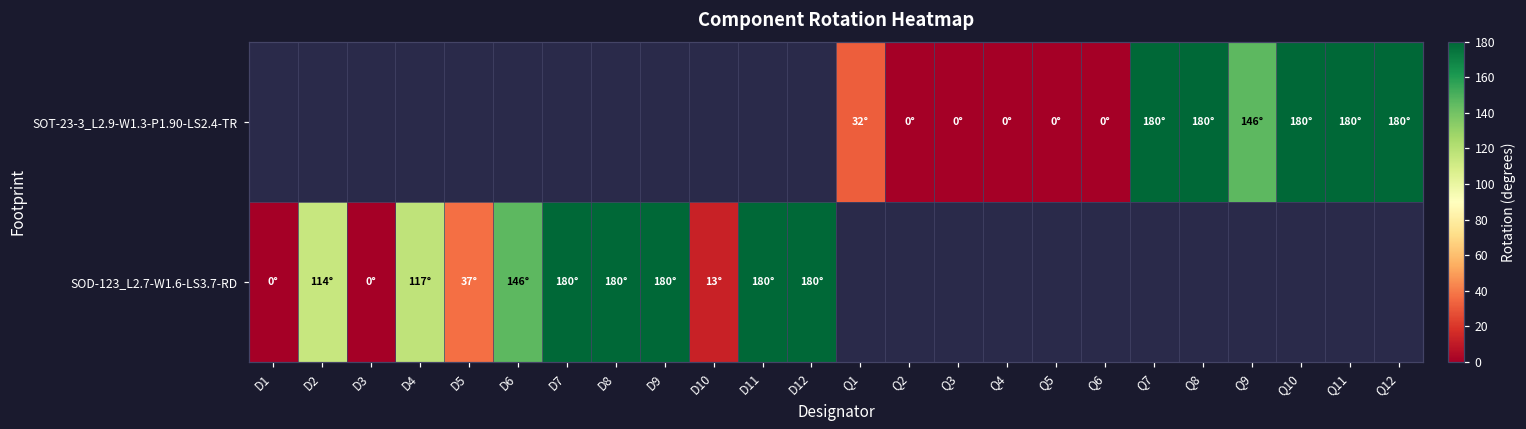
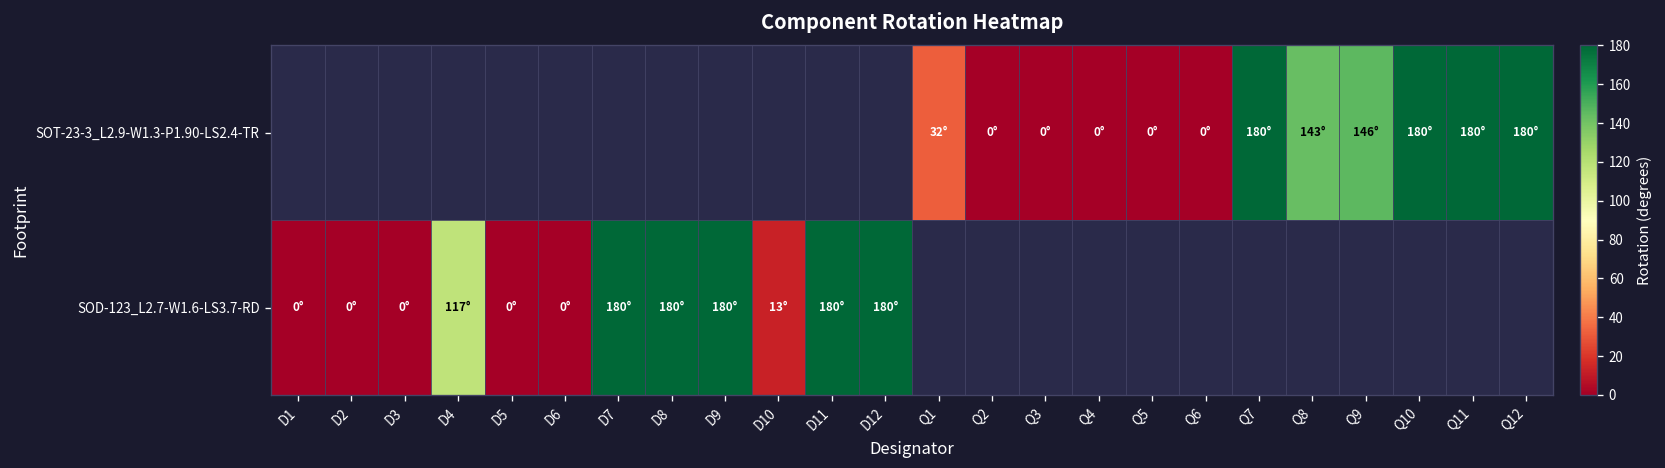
  {
    "SOT-23-3_L2.9-W1.3-P1.90-LS2.4-TR": {
      "Q1": "32°",
      "Q2": "0°",
      "Q3": "0°",
      "Q4": "0°",
      "Q5": "0°",
      "Q6": "0°",
      "Q7": "180°",
-     "Q8": "180°",
+     "Q8": "143°",
      "Q9": "146°",
      "Q10": "180°",
      "Q11": "180°",
      "Q12": "180°"
    },
    "SOD-123_L2.7-W1.6-LS3.7-RD": {
      "D1": "0°",
-     "D2": "114°",
+     "D2": "0°",
      "D3": "0°",
      "D4": "117°",
-     "D5": "37°",
-     "D6": "146°",
+     "D5": "0°",
+     "D6": "0°",
      "D7": "180°",
      "D8": "180°",
      "D9": "180°",
      "D10": "13°",
      "D11": "180°",
      "D12": "180°"
    }
  }
